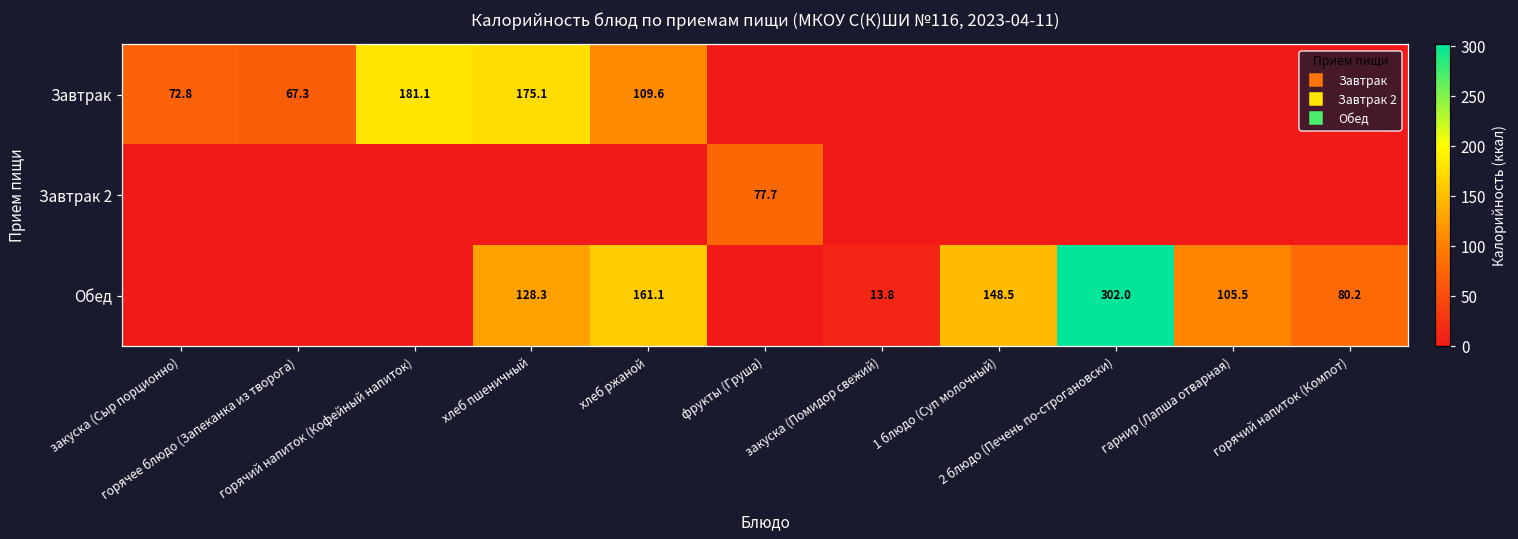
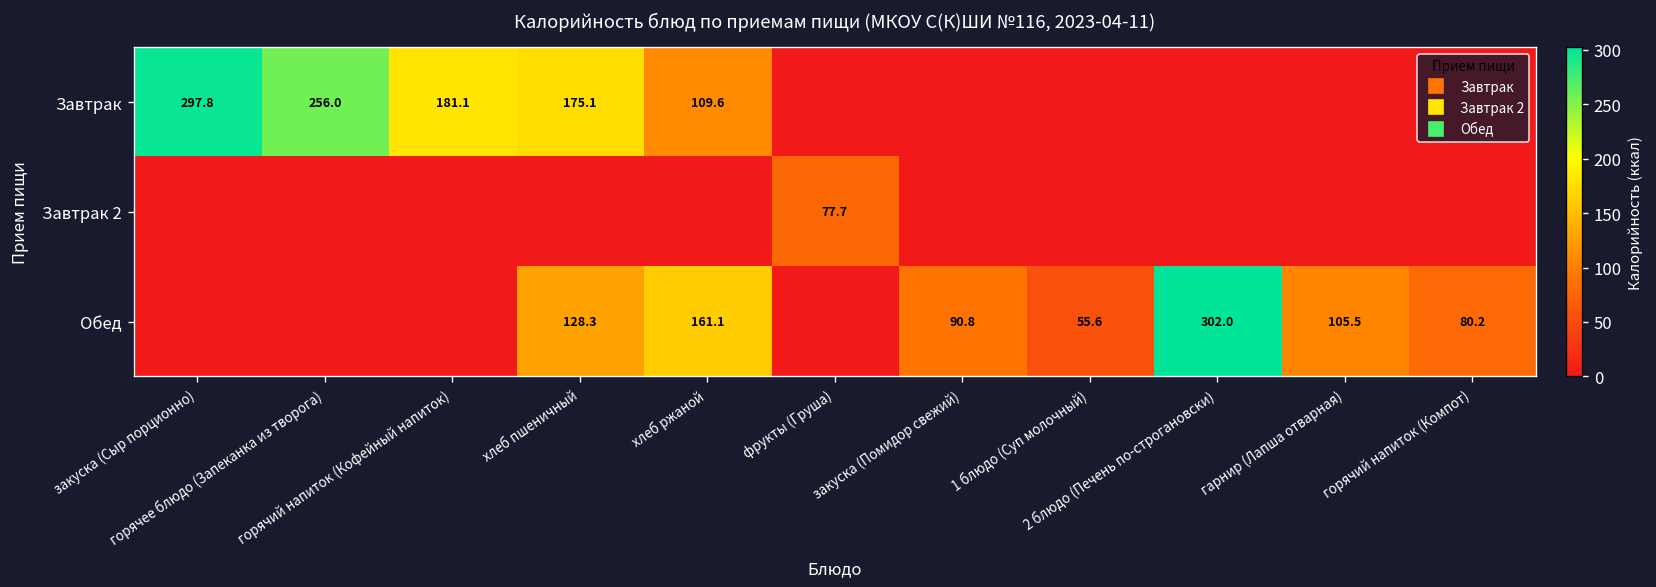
  {
    "Завтрак": {
-     "закуска (Сыр порционно)": 72.8,
-     "горячее блюдо (Запеканка из творога)": 67.3,
+     "закуска (Сыр порционно)": 297.8,
+     "горячее блюдо (Запеканка из творога)": 256.0,
      "горячий напиток (Кофейный напиток)": 181.1,
      "хлеб пшеничный": 175.1,
      "хлеб ржаной": 109.6
    },
    "Завтрак 2": {
      "фрукты (Груша)": 77.7
    },
    "Обед": {
      "хлеб пшеничный": 128.3,
      "хлеб ржаной": 161.1,
-     "закуска (Помидор свежий)": 13.8,
-     "1 блюдо (Суп молочный)": 148.5,
+     "закуска (Помидор свежий)": 90.8,
+     "1 блюдо (Суп молочный)": 55.6,
      "2 блюдо (Печень по-строгановски)": 302.0,
      "гарнир (Лапша отварная)": 105.5,
      "горячий напиток (Компот)": 80.2
    }
  }
